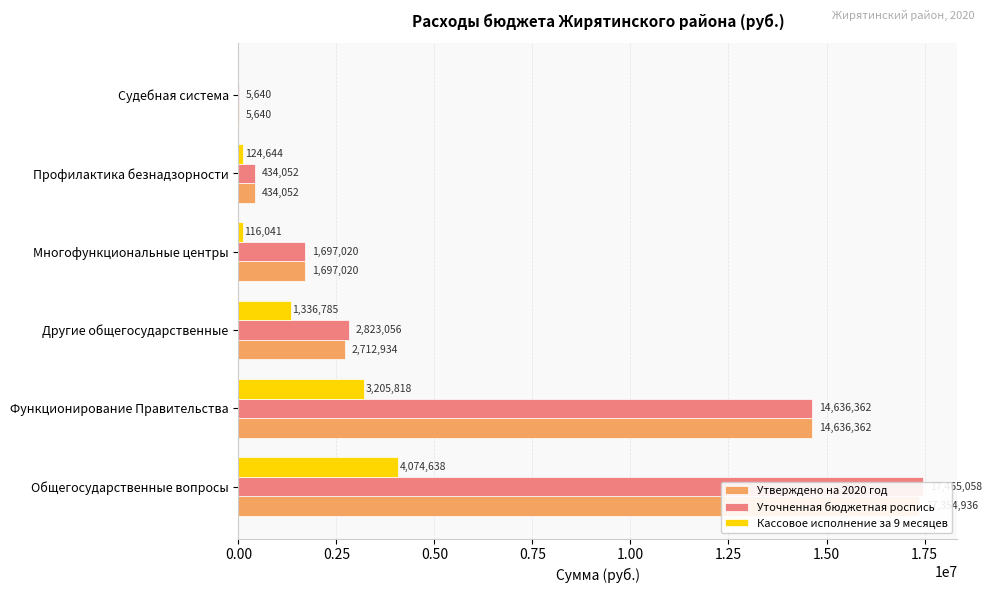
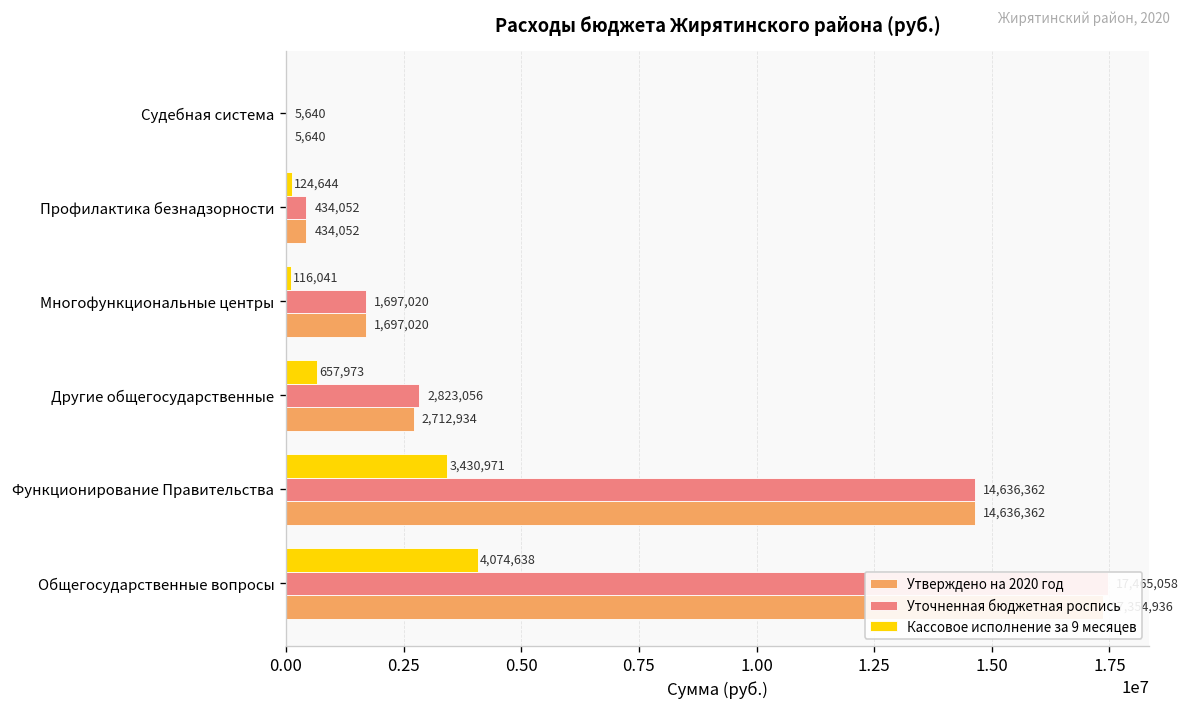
  {
    "Кассовое исполнение за 9 месяцев": {
      "Профилактика безнадзорности": "124,644",
      "Многофункциональные центры": "116,041",
-     "Другие общегосударственные": "1,336,785",
-     "Функционирование Правительства": "3,205,818",
+     "Другие общегосударственные": "657,973",
+     "Функционирование Правительства": "3,430,971",
      "Общегосударственные вопросы": "4,074,638"
    }
  }
